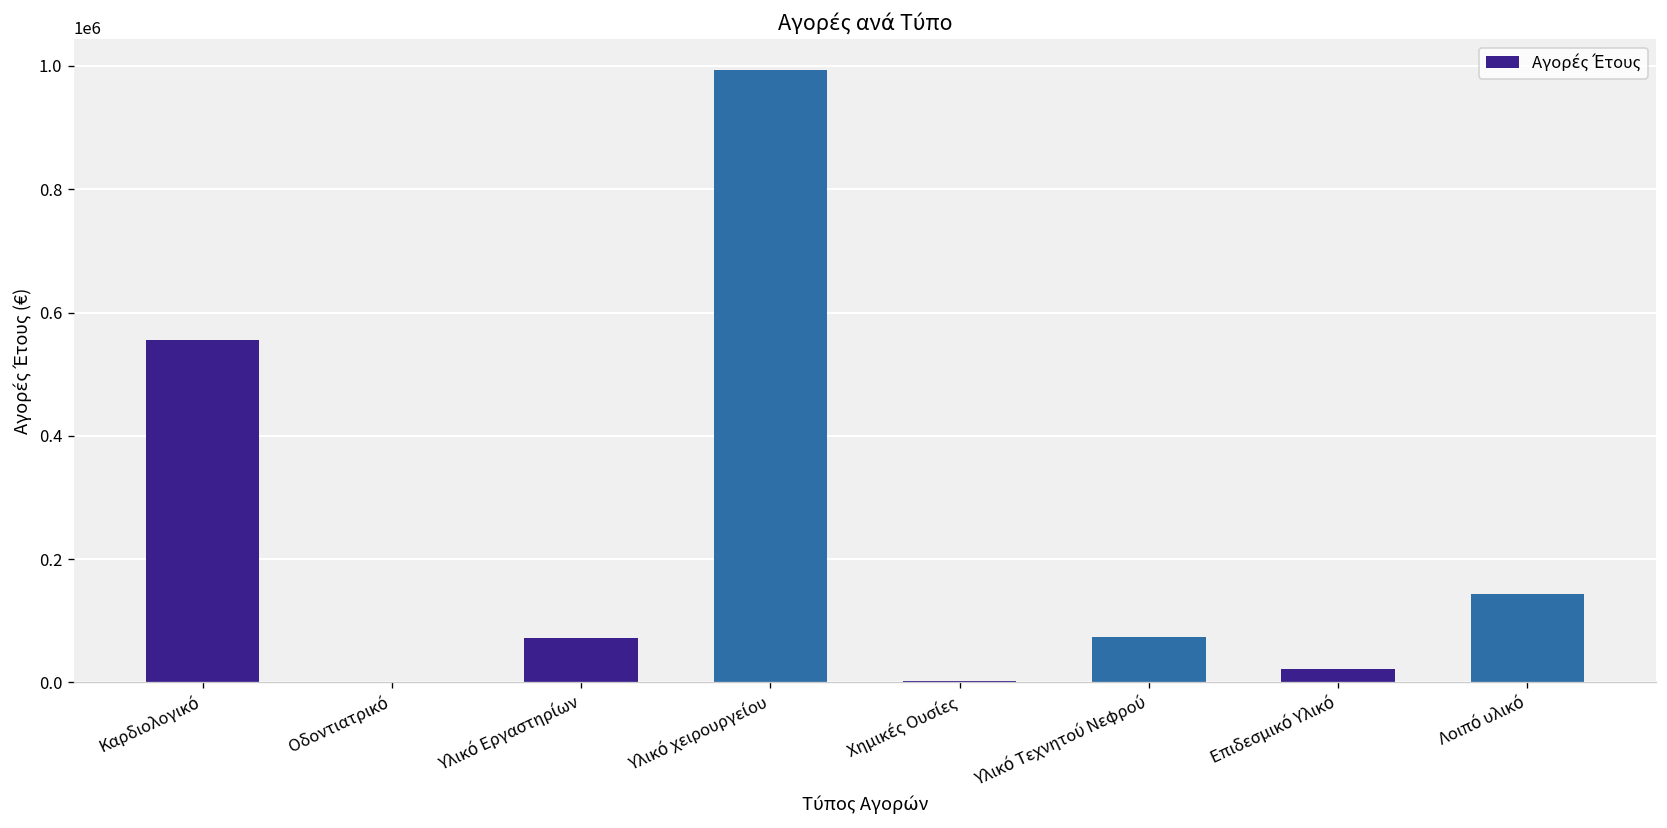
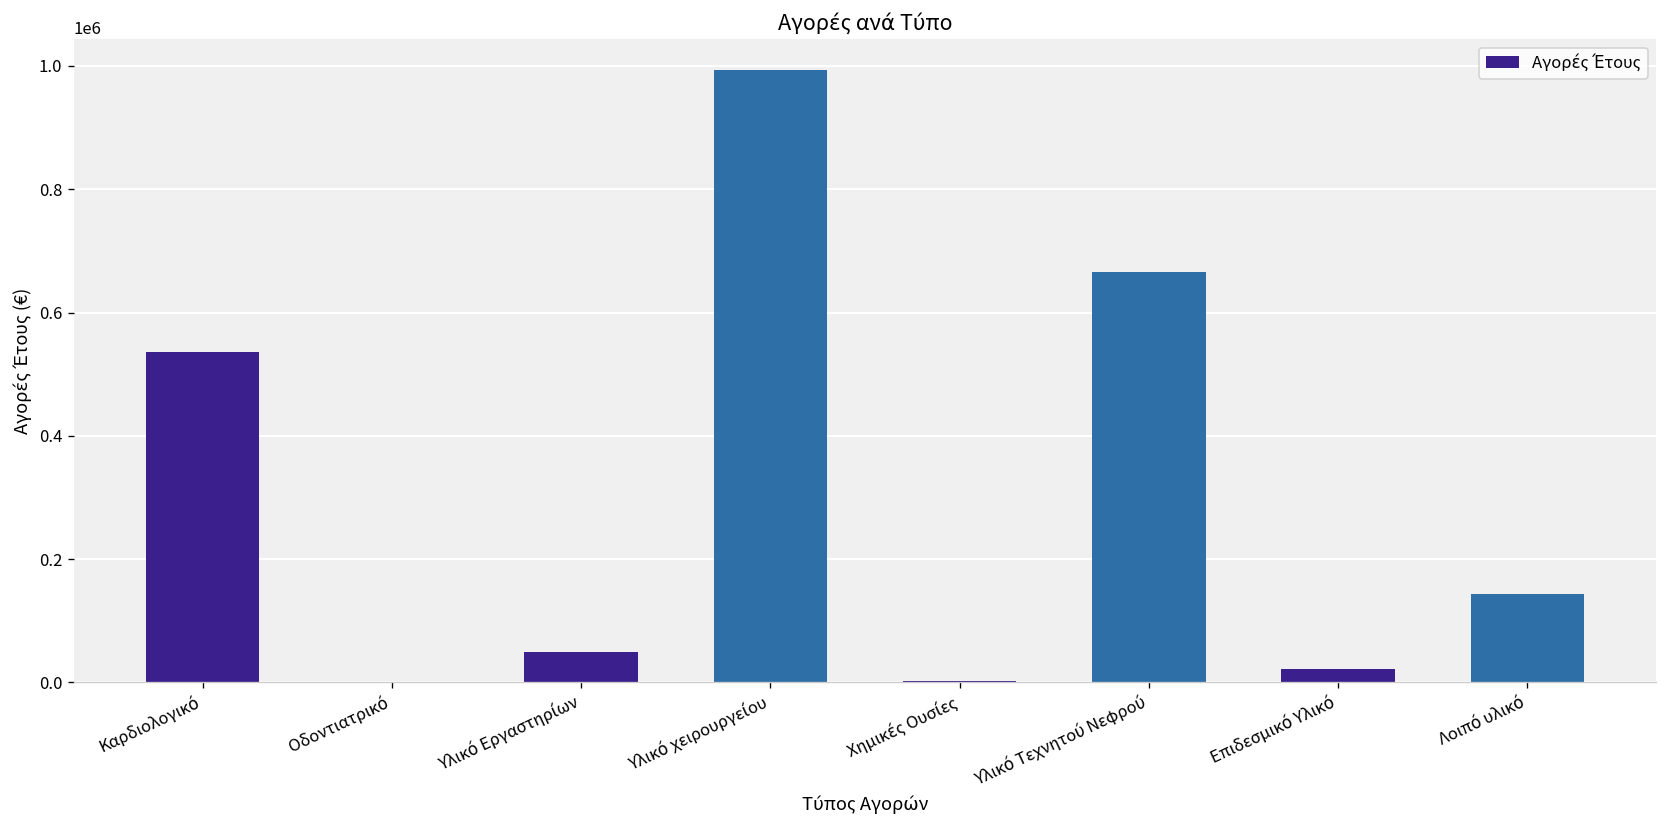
  {
-   "Καρδιολογικό": 560000,
-   "Υλικό Εργαστηρίων": 70000,
+   "Καρδιολογικό": 540000,
+   "Υλικό Εργαστηρίων": 50000,
    "Υλικό χειρουργείου": 990000,
-   "Υλικό Τεχνητού Νεφρού": 70000,
+   "Υλικό Τεχνητού Νεφρού": 670000,
    "Επιδεσμικό Υλικό": 20000,
    "Λοιπό υλικό": 140000
  }
